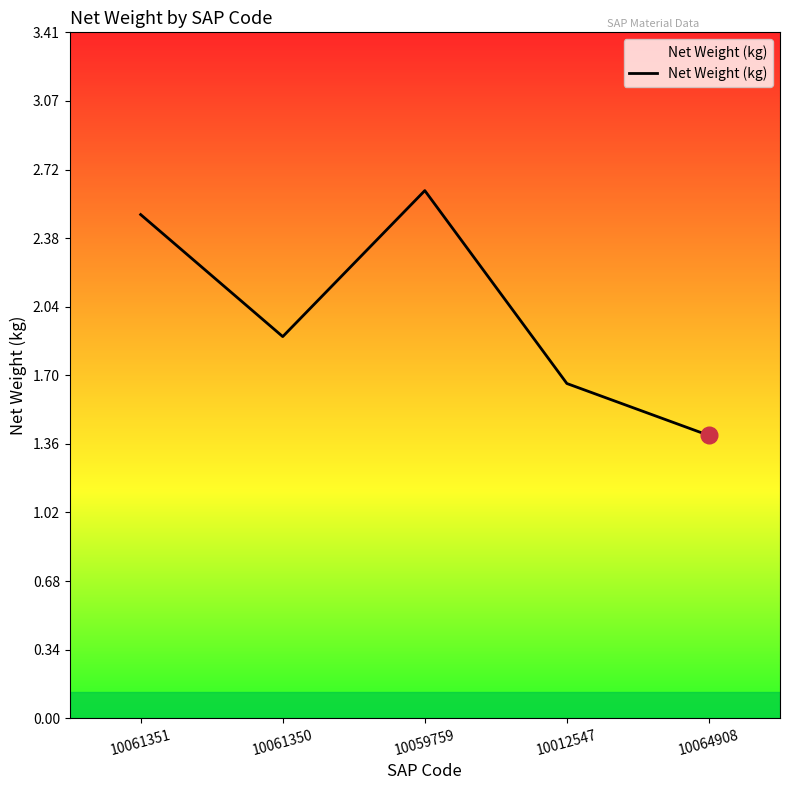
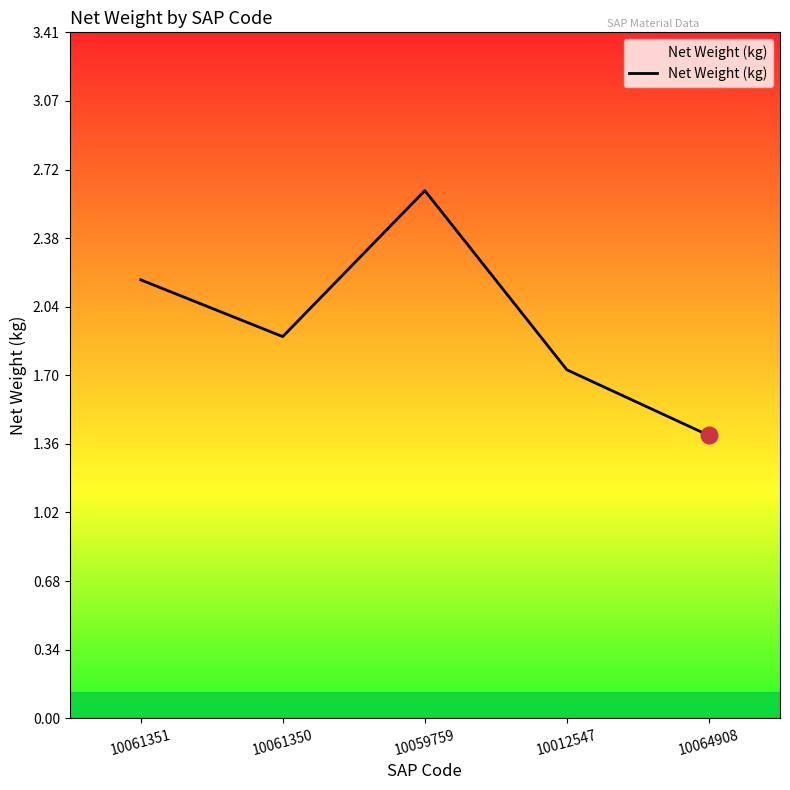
  {
    "Net Weight (kg)": {
-     "10061351": 2.50,
+     "10061351": 2.18,
      "10061350": 1.90,
      "10059759": 2.62,
-     "10012547": 1.66
+     "10012547": 1.73
    }
  }
